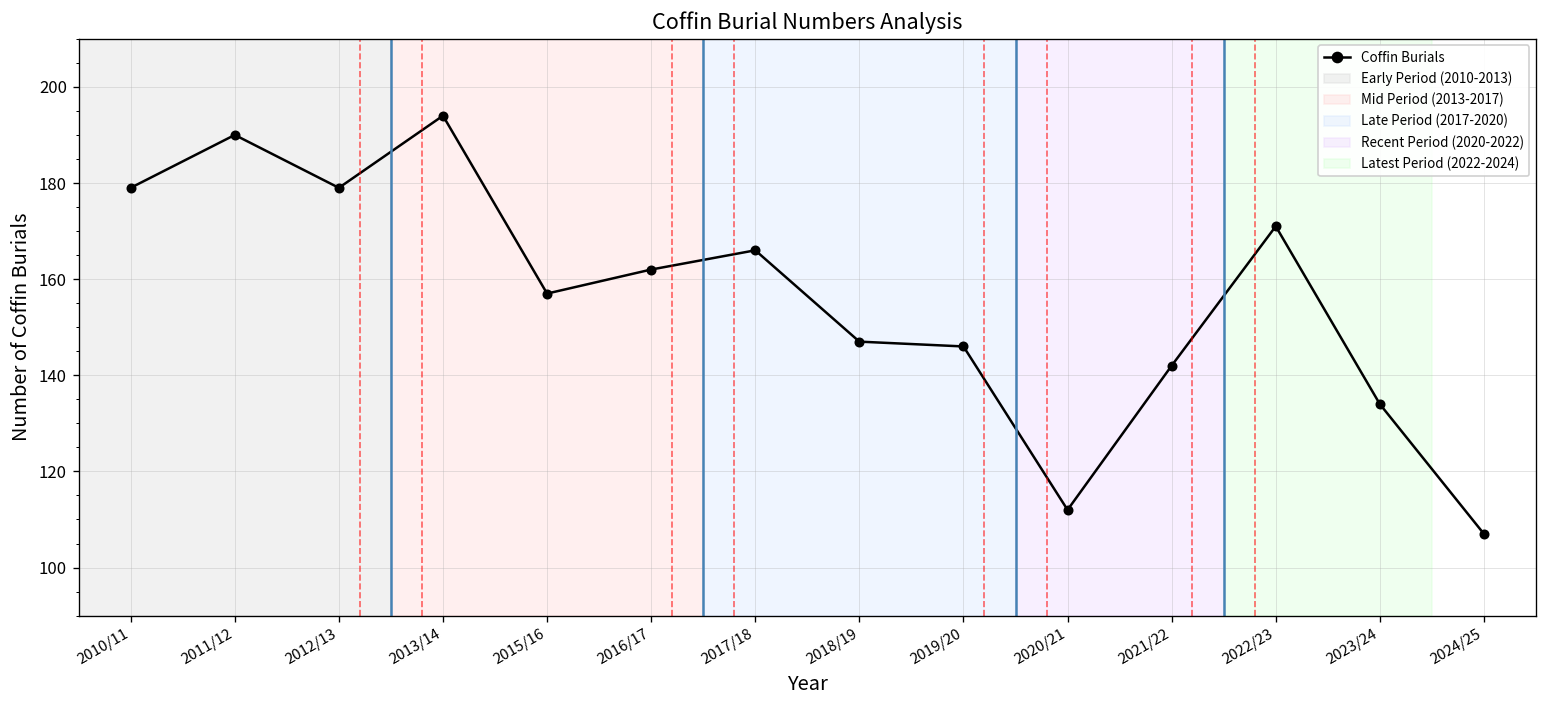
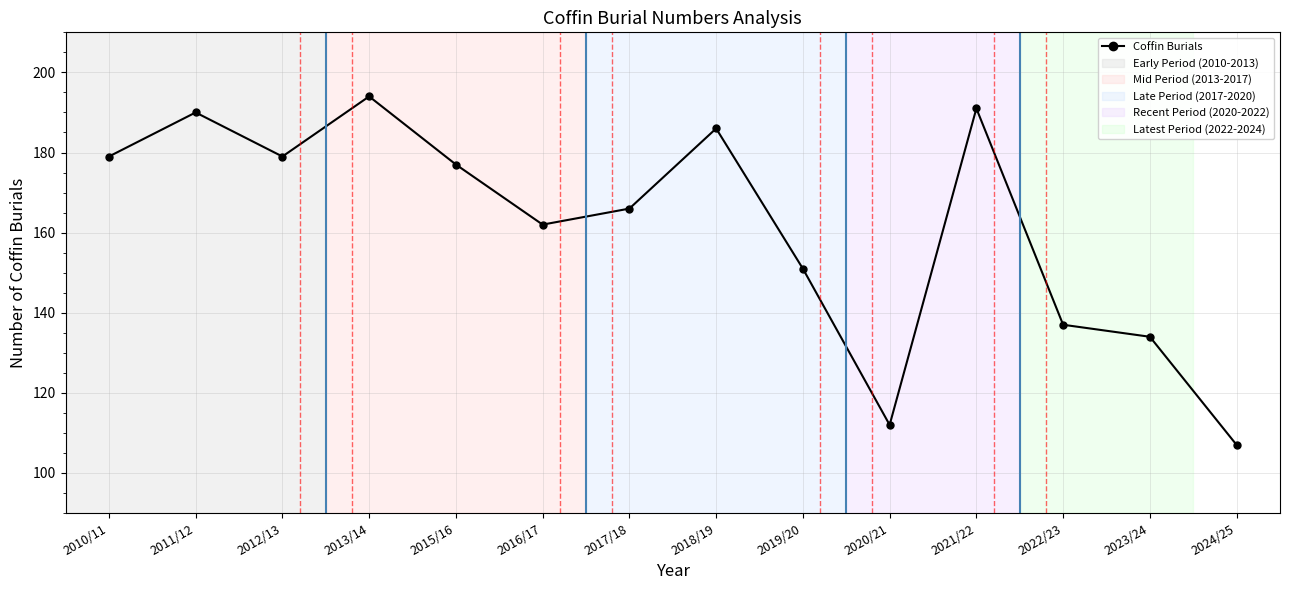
  {
    "2010/11": 179,
    "2011/12": 190,
    "2012/13": 179,
    "2013/14": 194,
-   "2015/16": 157,
+   "2015/16": 177,
    "2016/17": 162,
    "2017/18": 166,
-   "2018/19": 147,
-   "2019/20": 146,
+   "2018/19": 186,
+   "2019/20": 151,
    "2020/21": 112,
-   "2021/22": 142,
-   "2022/23": 171,
+   "2021/22": 191,
+   "2022/23": 137,
    "2023/24": 134,
    "2024/25": 107
  }
